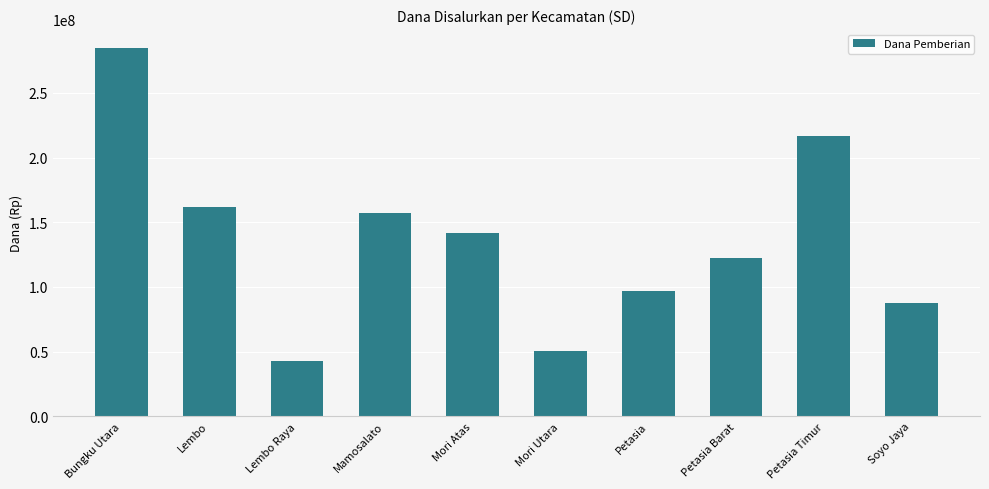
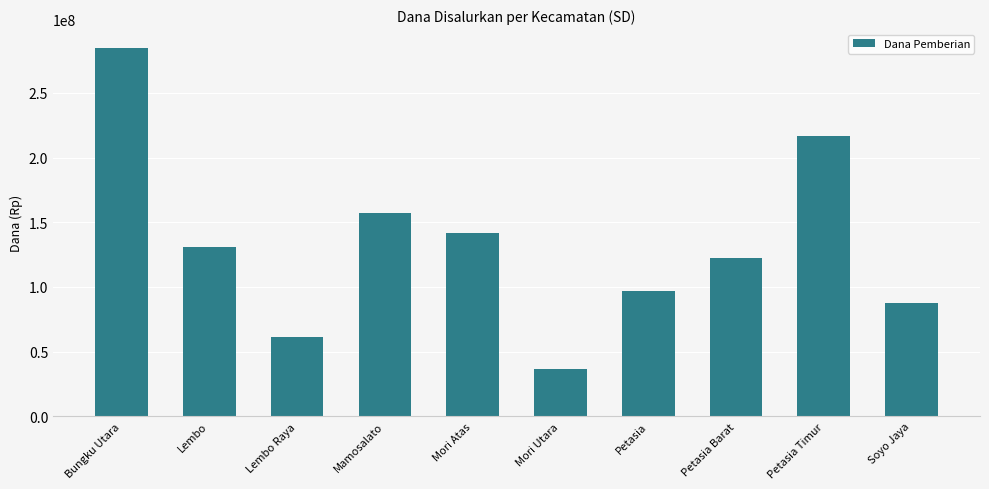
  {
    "Bungku Utara": 285000000,
-   "Lembo": 162000000,
-   "Lembo Raya": 43000000,
+   "Lembo": 131000000,
+   "Lembo Raya": 62000000,
    "Mamosalato": 158000000,
    "Mori Atas": 142000000,
-   "Mori Utara": 50000000,
+   "Mori Utara": 36000000,
    "Petasia": 97000000,
    "Petasia Barat": 122000000,
    "Petasia Timur": 217000000,
    "Soyo Jaya": 87000000
  }
